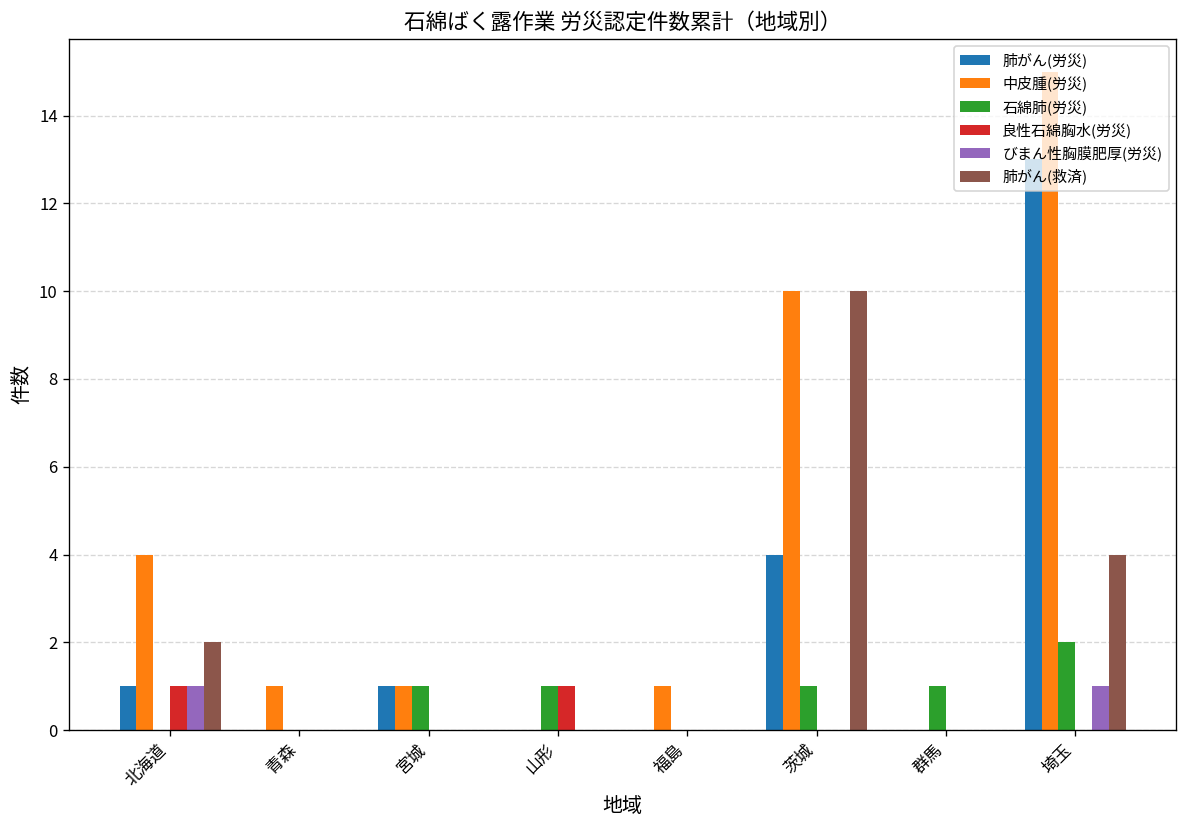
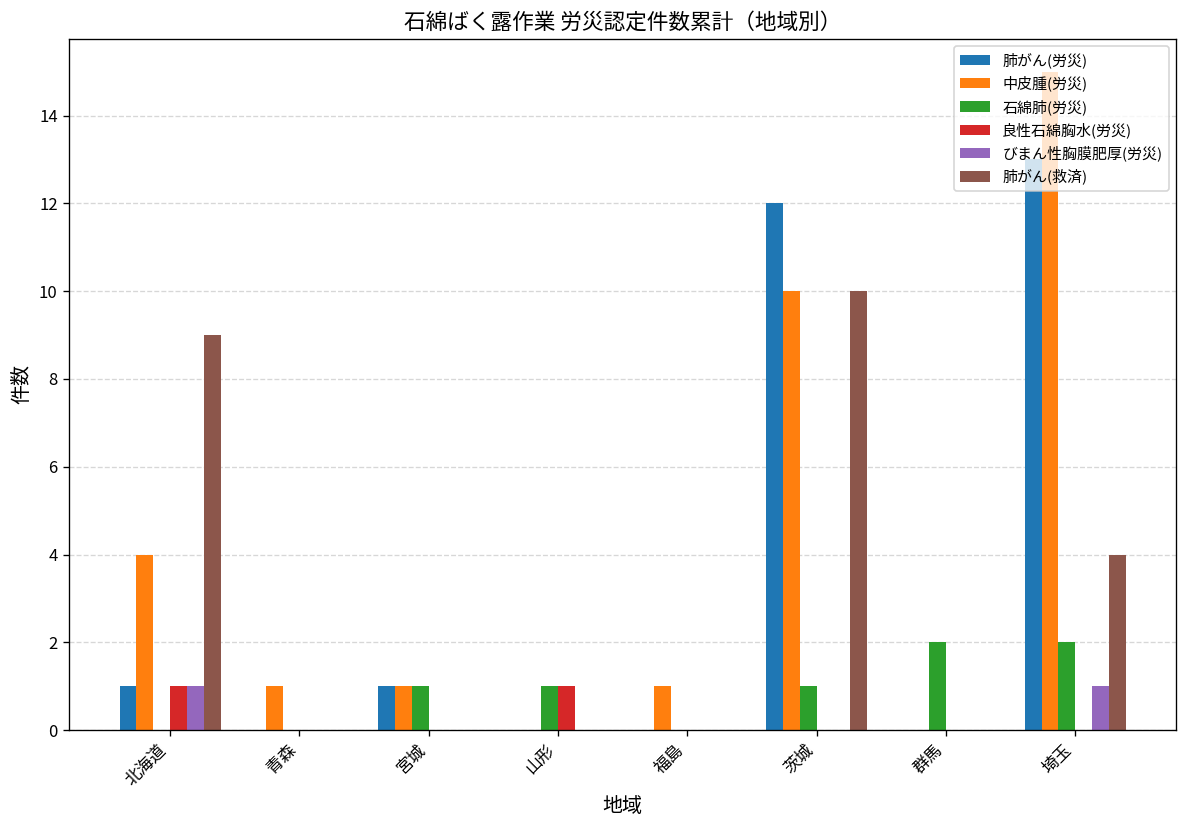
  {
    "肺がん(労災)": {
      "北海道": 1,
      "青森": 0,
      "宮城": 1,
      "山形": 0,
      "福島": 0,
-     "茨城": 4,
+     "茨城": 12,
      "群馬": 0
    },
    "中皮腫(労災)": {
      "北海道": 4,
      "青森": 1,
      "宮城": 1,
      "山形": 0,
      "福島": 1,
      "茨城": 10,
      "群馬": 0
    },
    "石綿肺(労災)": {
      "北海道": 0,
      "青森": 0,
      "宮城": 1,
      "山形": 1,
      "福島": 0,
      "茨城": 1,
-     "群馬": 1,
+     "群馬": 2,
      "埼玉": 2
    },
    "良性石綿胸水(労災)": {
      "北海道": 1,
      "青森": 0,
      "宮城": 0,
      "山形": 1,
      "福島": 0,
      "茨城": 0,
      "群馬": 0,
      "埼玉": 0
    },
    "びまん性胸膜肥厚(労災)": {
      "北海道": 1,
      "青森": 0,
      "宮城": 0,
      "山形": 0,
      "福島": 0,
      "茨城": 0,
      "群馬": 0,
      "埼玉": 1
    },
    "肺がん(救済)": {
-     "北海道": 2,
+     "北海道": 9,
      "青森": 0,
      "宮城": 0,
      "山形": 0,
      "福島": 0,
      "茨城": 10,
      "群馬": 0,
      "埼玉": 4
    }
  }
